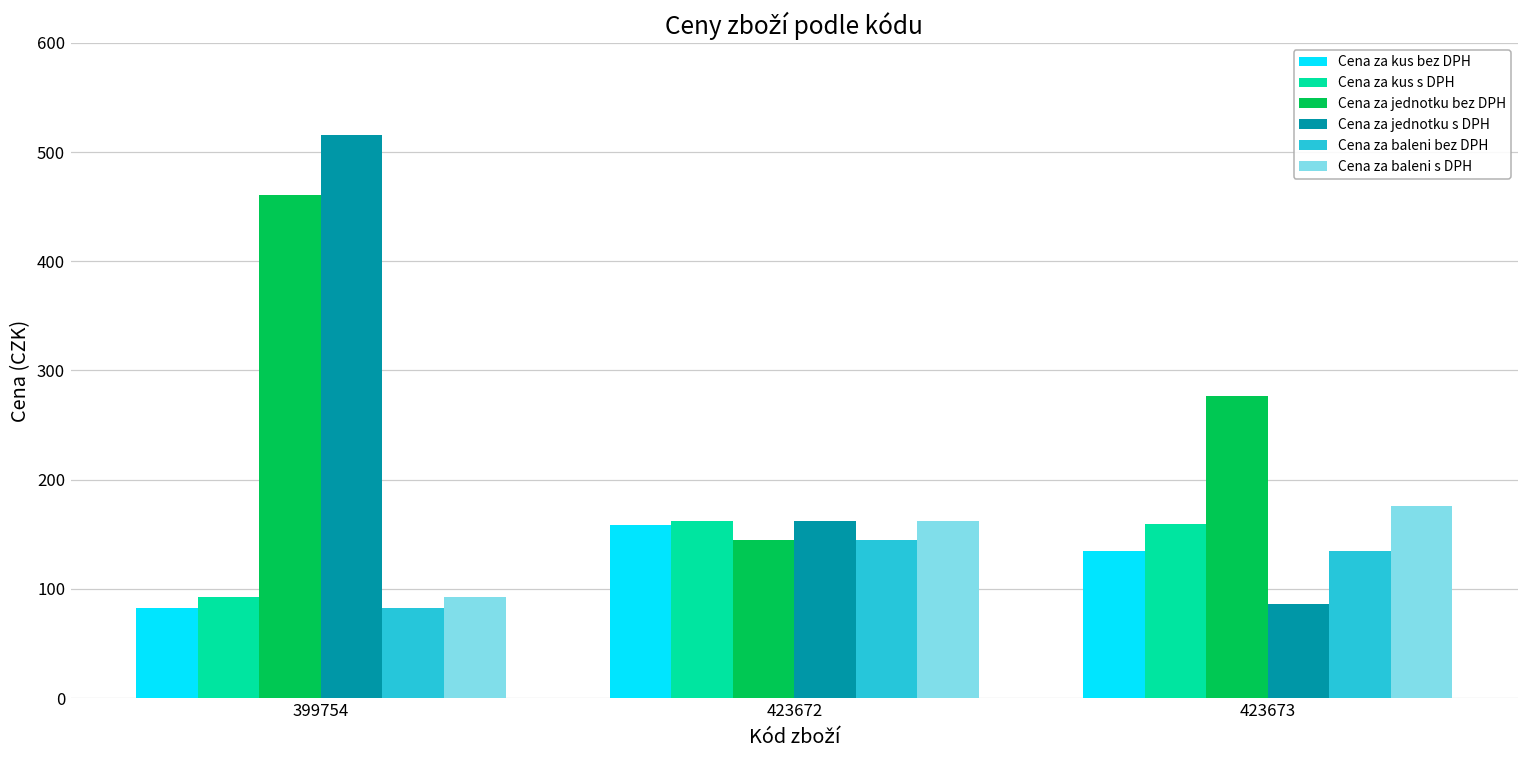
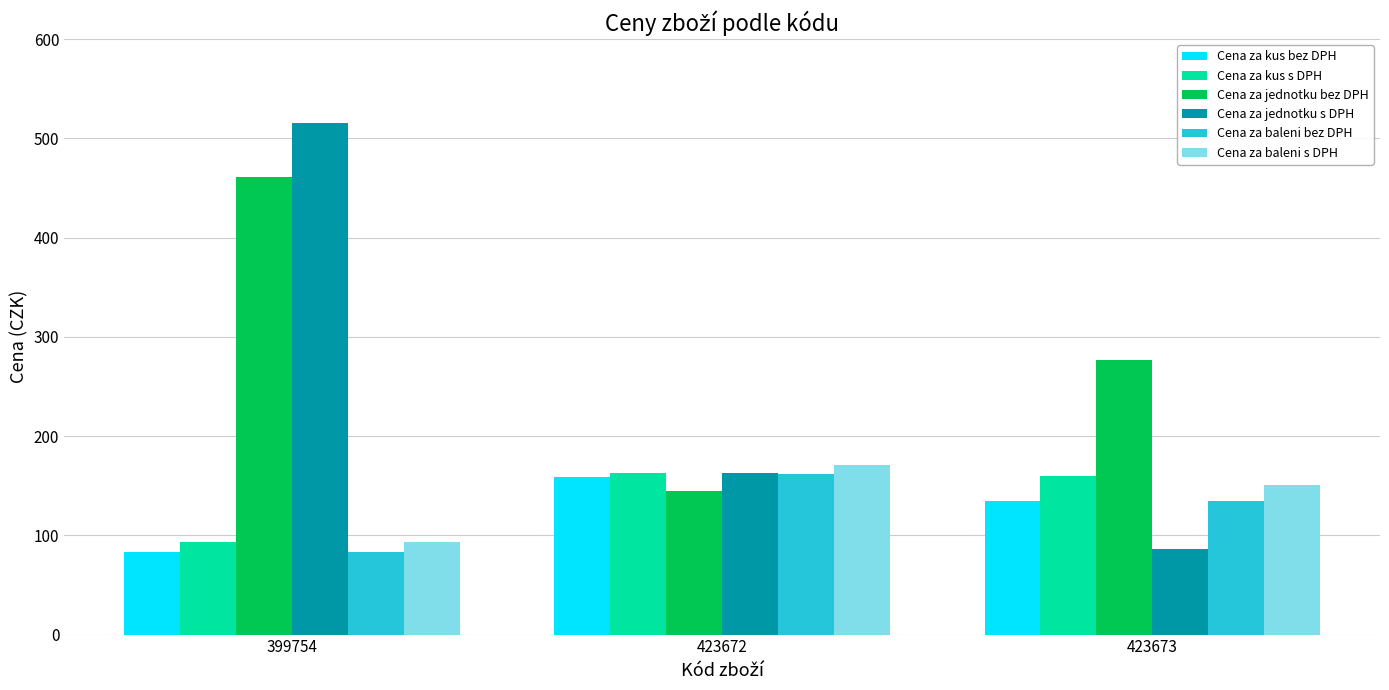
  {
    "Cena za kus bez DPH": {
      "399754": 80,
      "423672": 160,
      "423673": 130
    },
    "Cena za kus s DPH": {
      "399754": 90,
      "423672": 160,
      "423673": 160
    },
    "Cena za jednotku bez DPH": {
      "399754": 460,
      "423672": 140,
      "423673": 280
    },
    "Cena za jednotku s DPH": {
      "399754": 520,
      "423672": 160,
      "423673": 90
    },
    "Cena za baleni bez DPH": {
      "399754": 80,
-     "423672": 140,
+     "423672": 160,
      "423673": 130
    },
    "Cena za baleni s DPH": {
      "399754": 90,
-     "423672": 160,
-     "423673": 180
+     "423672": 170,
+     "423673": 150
    }
  }
